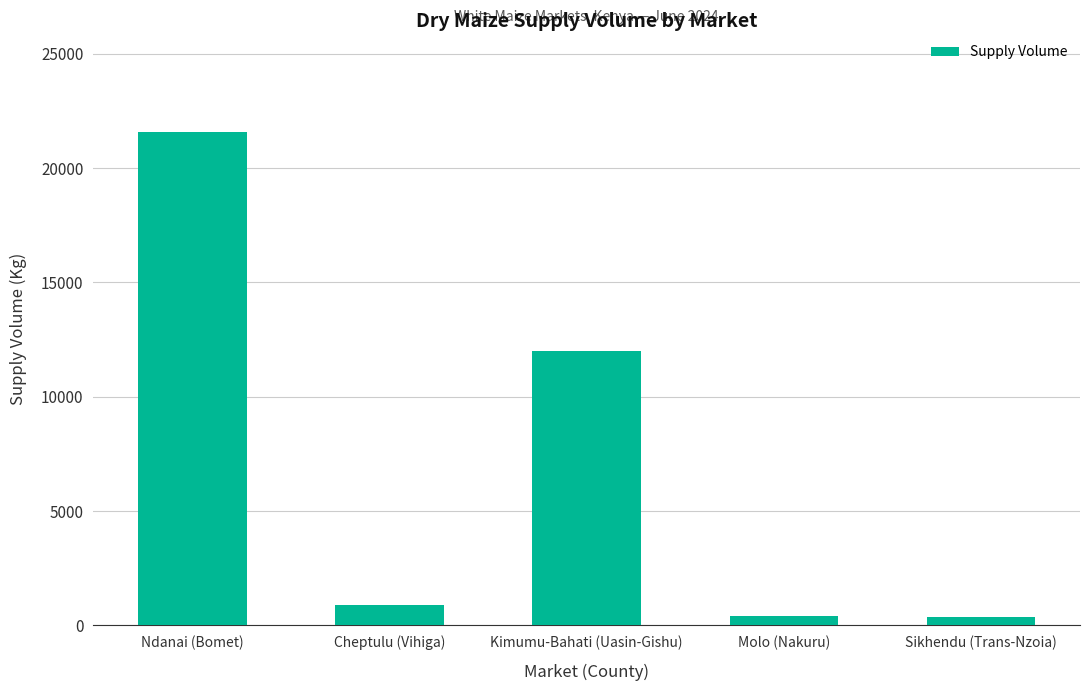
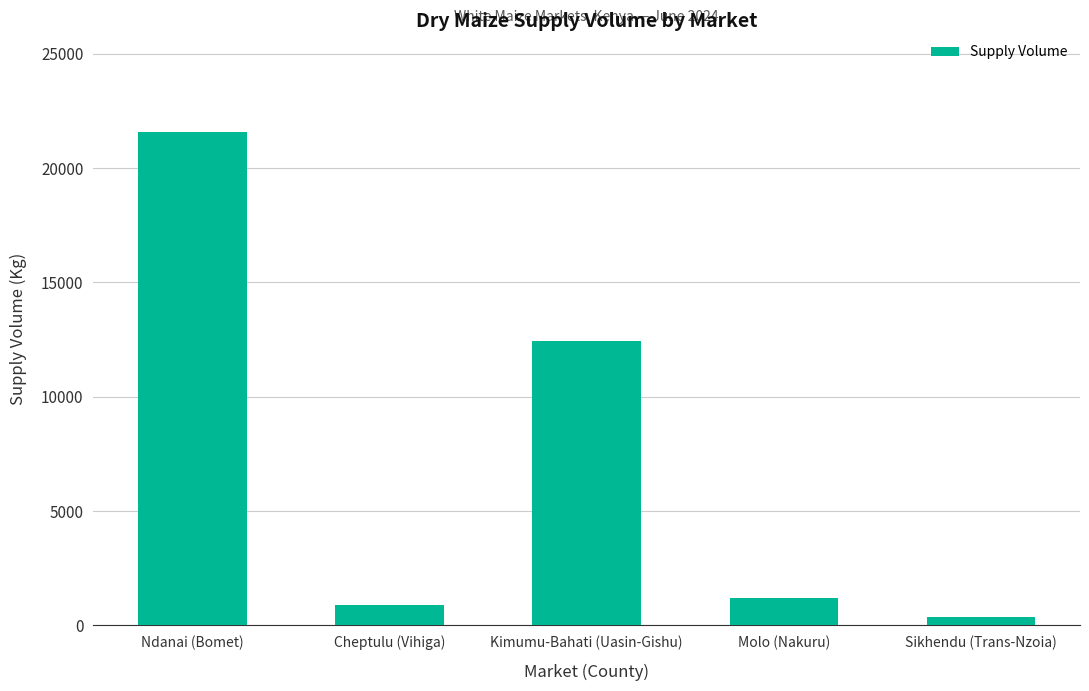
  {
    "Ndanai (Bomet)": 21600,
    "Cheptulu (Vihiga)": 900,
-   "Kimumu-Bahati (Uasin-Gishu)": 12000,
-   "Molo (Nakuru)": 400,
+   "Kimumu-Bahati (Uasin-Gishu)": 12400,
+   "Molo (Nakuru)": 1200,
    "Sikhendu (Trans-Nzoia)": 400
  }
